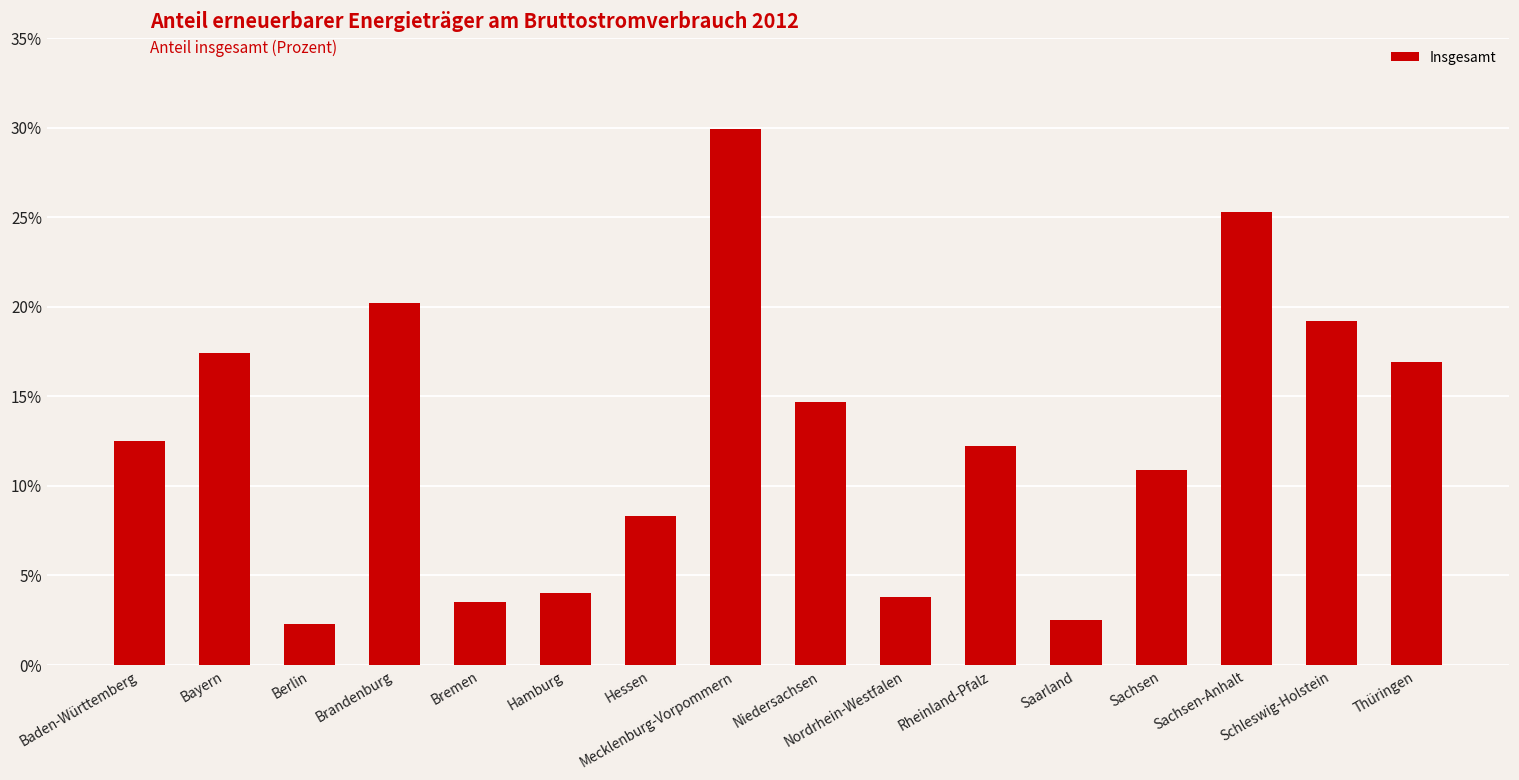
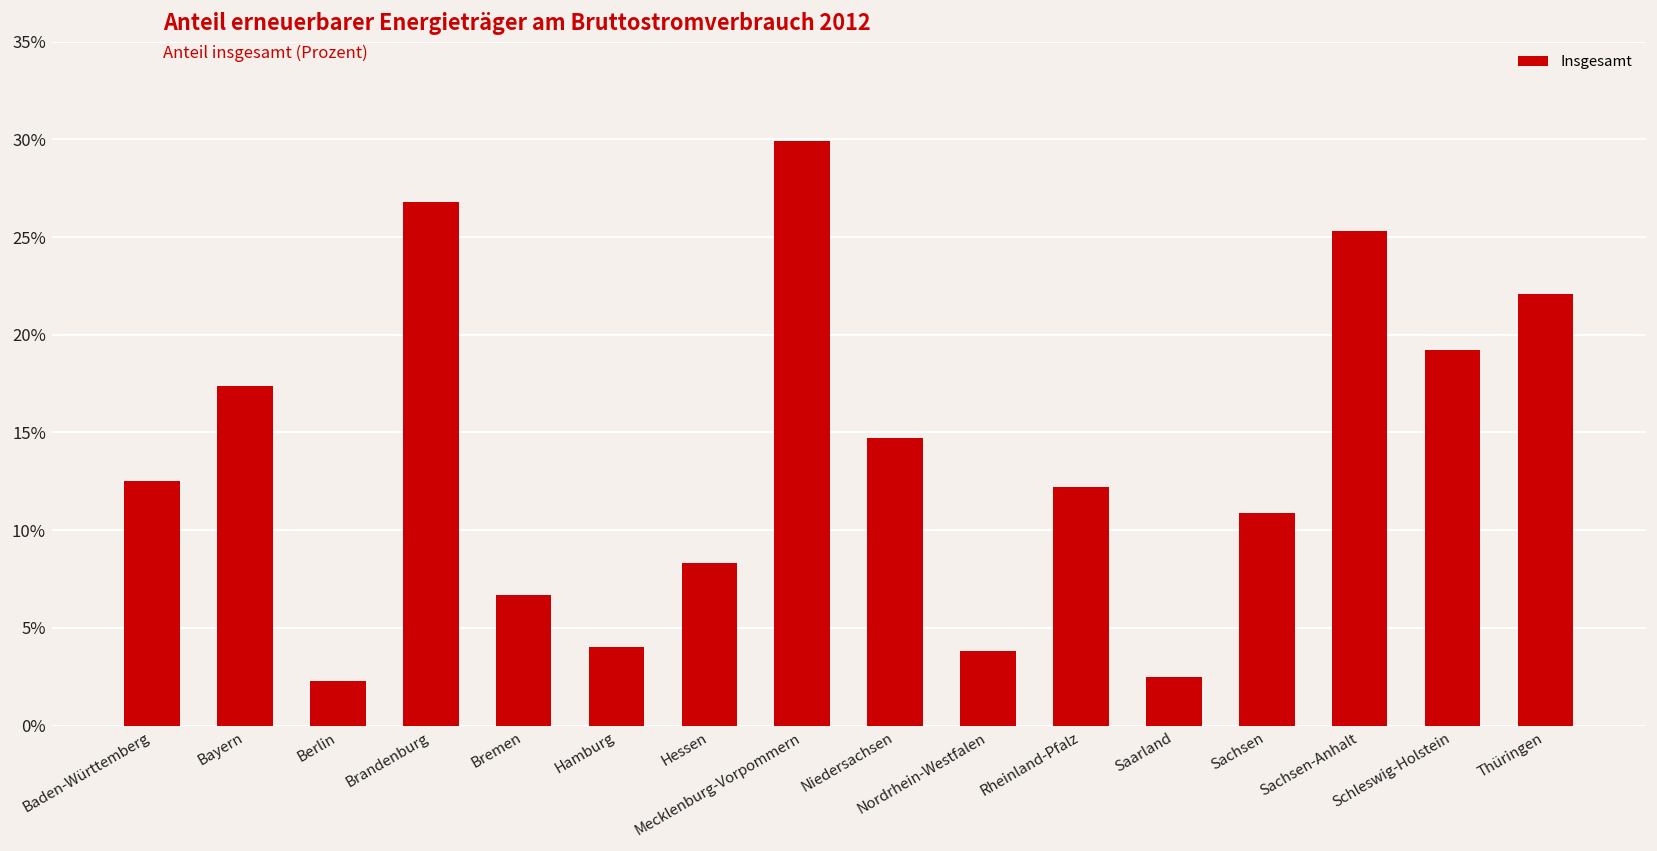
  {
    "Baden-Württemberg": "12.5%",
    "Bayern": "17.4%",
    "Berlin": "2.3%",
-   "Brandenburg": "20.2%",
-   "Bremen": "3.5%",
+   "Brandenburg": "26.8%",
+   "Bremen": "6.7%",
    "Hamburg": "4.0%",
    "Hessen": "8.3%",
    "Mecklenburg-Vorpommern": "29.9%",
    "Niedersachsen": "14.7%",
    "Nordrhein-Westfalen": "3.8%",
    "Rheinland-Pfalz": "12.2%",
    "Saarland": "2.5%",
    "Sachsen": "10.9%",
    "Sachsen-Anhalt": "25.3%",
    "Schleswig-Holstein": "19.2%",
-   "Thüringen": "16.9%"
+   "Thüringen": "22.1%"
  }
